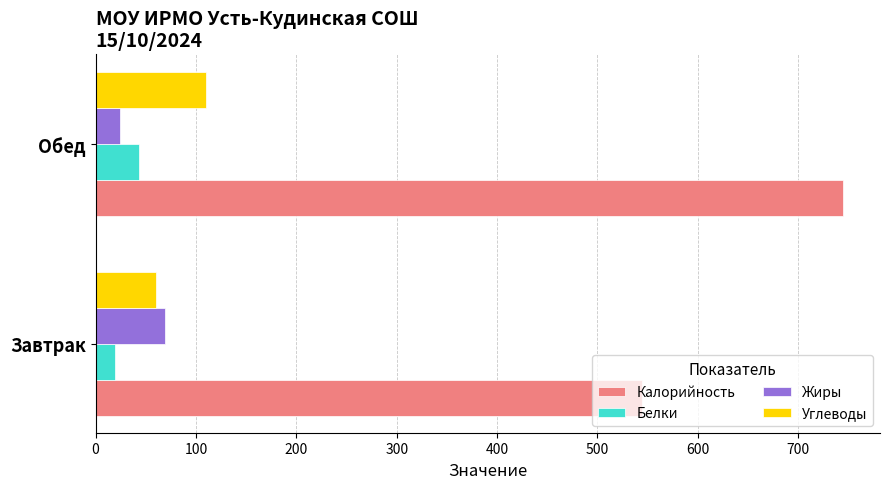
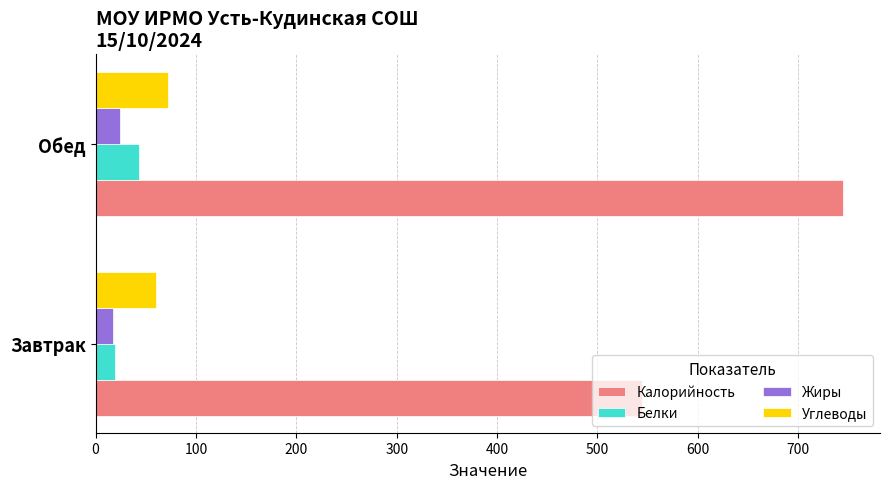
  {
    "Калорийность": {
      "Обед": 744
    },
    "Белки": {
      "Обед": 44,
      "Завтрак": 20
    },
    "Жиры": {
      "Обед": 25,
-     "Завтрак": 69
+     "Завтрак": 17
    },
    "Углеводы": {
-     "Обед": 110,
+     "Обед": 72,
      "Завтрак": 61
    }
  }
